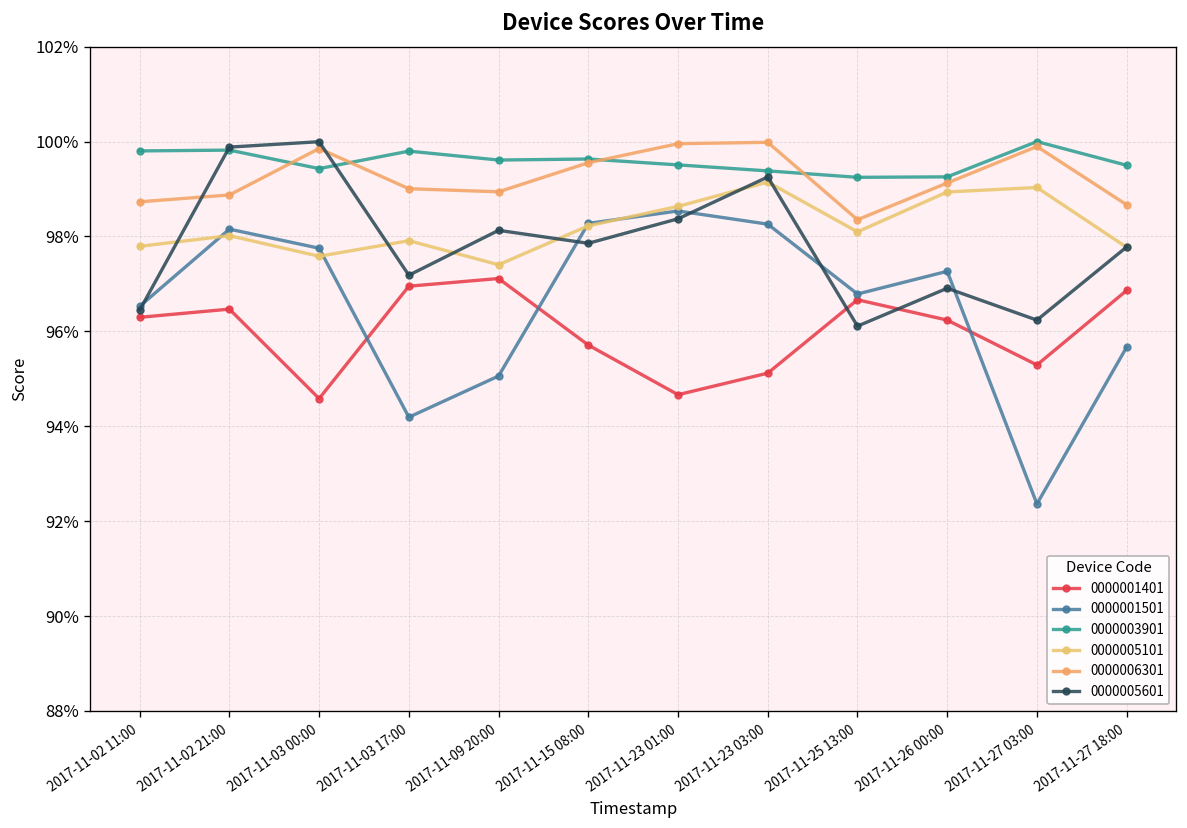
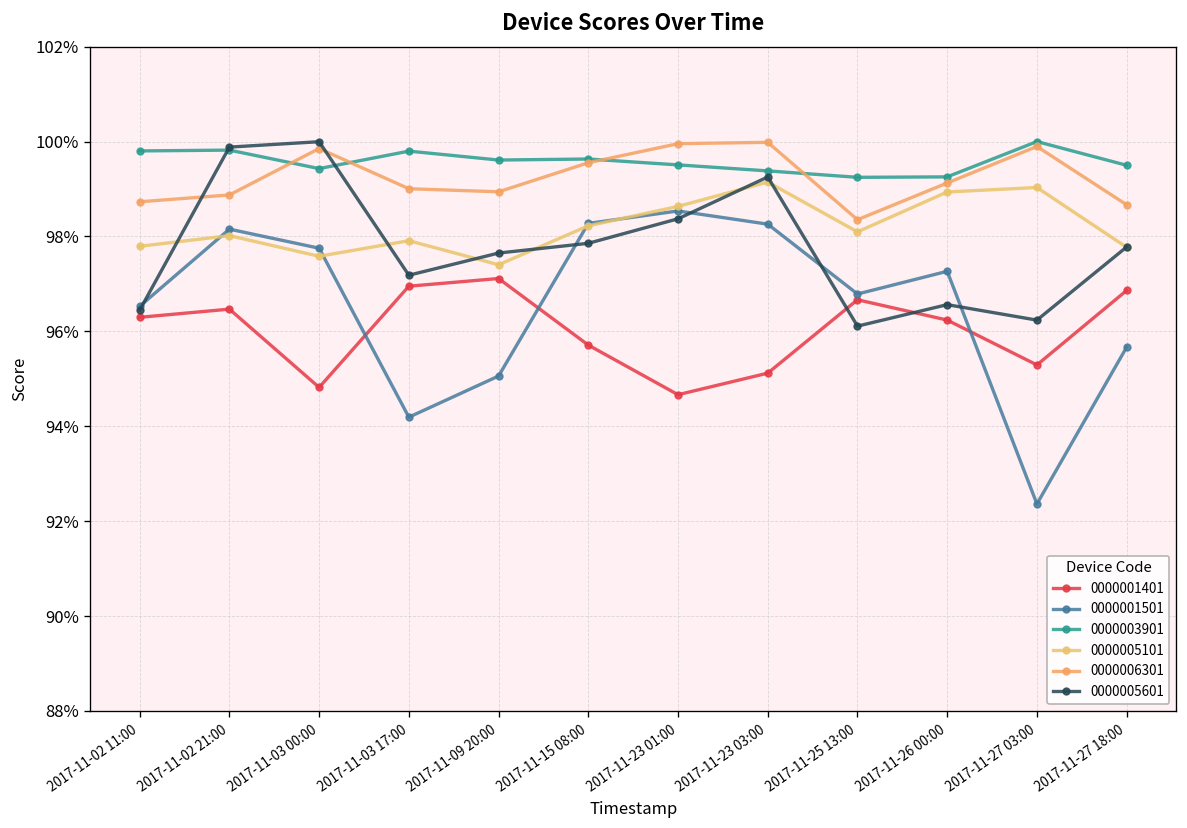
  {
    "0000001401": {
      "2017-11-02 11:00": "96.3%",
      "2017-11-02 21:00": "96.5%",
-     "2017-11-03 00:00": "94.6%",
+     "2017-11-03 00:00": "94.8%",
      "2017-11-03 17:00": "97.0%",
      "2017-11-09 20:00": "97.1%",
      "2017-11-15 08:00": "95.7%",
      "2017-11-23 01:00": "94.7%",
      "2017-11-23 03:00": "95.1%",
      "2017-11-25 13:00": "96.7%",
      "2017-11-26 00:00": "96.2%",
      "2017-11-27 03:00": "95.3%",
      "2017-11-27 18:00": "96.9%"
    },
    "0000005601": {
      "2017-11-02 11:00": "96.4%",
      "2017-11-03 00:00": "100.0%",
      "2017-11-03 17:00": "97.2%",
-     "2017-11-09 20:00": "98.1%",
+     "2017-11-09 20:00": "97.7%",
      "2017-11-15 08:00": "97.9%",
      "2017-11-23 01:00": "98.4%",
      "2017-11-23 03:00": "99.3%",
      "2017-11-25 13:00": "96.1%",
-     "2017-11-26 00:00": "96.9%",
+     "2017-11-26 00:00": "96.6%",
      "2017-11-27 03:00": "96.2%"
    }
  }
